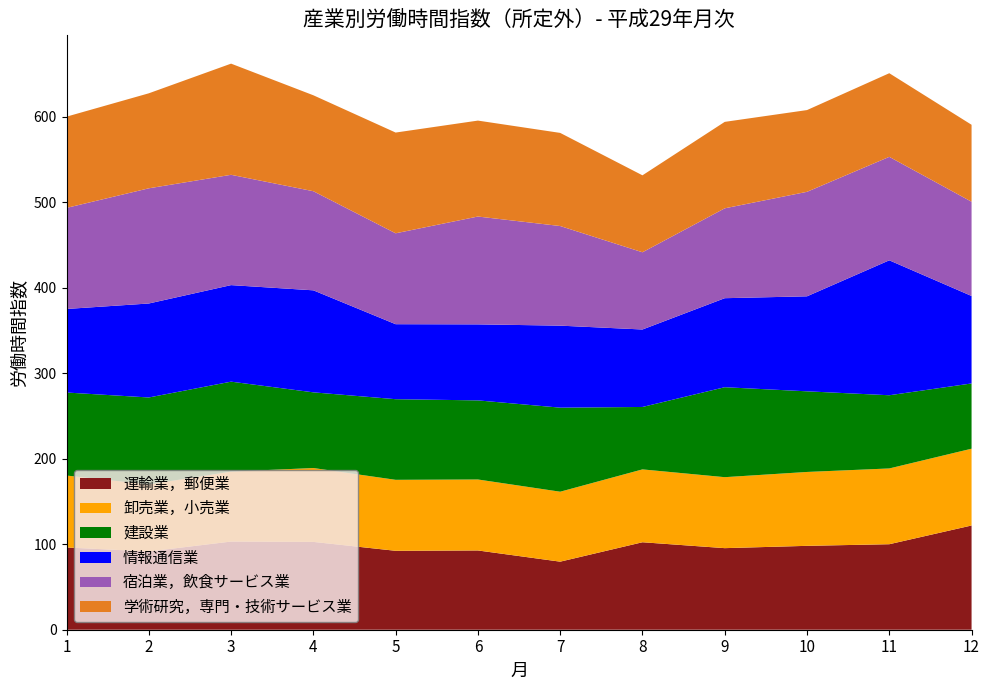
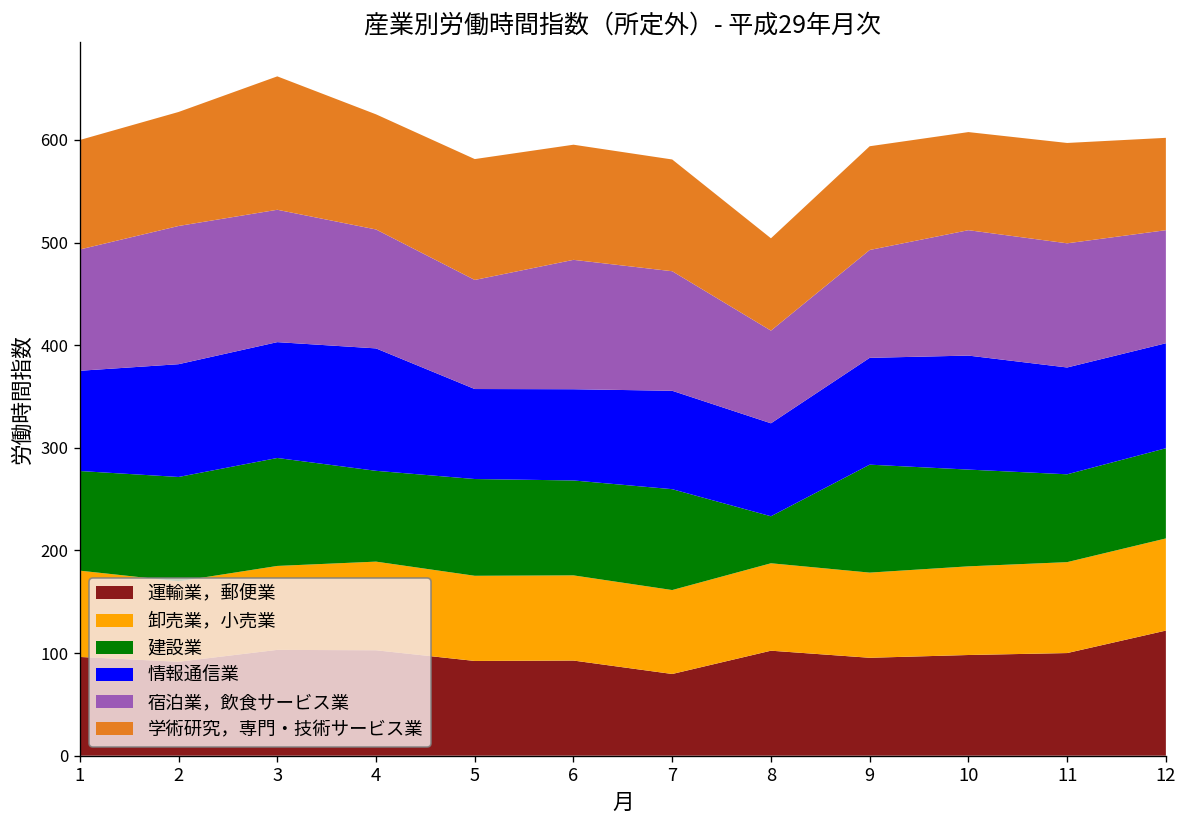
  {
    "建設業": {
-     "8": 70,
-     "12": 80
+     "8": 50,
+     "12": 90
    },
    "情報通信業": {
-     "11": 160
+     "11": 100
    }
  }
